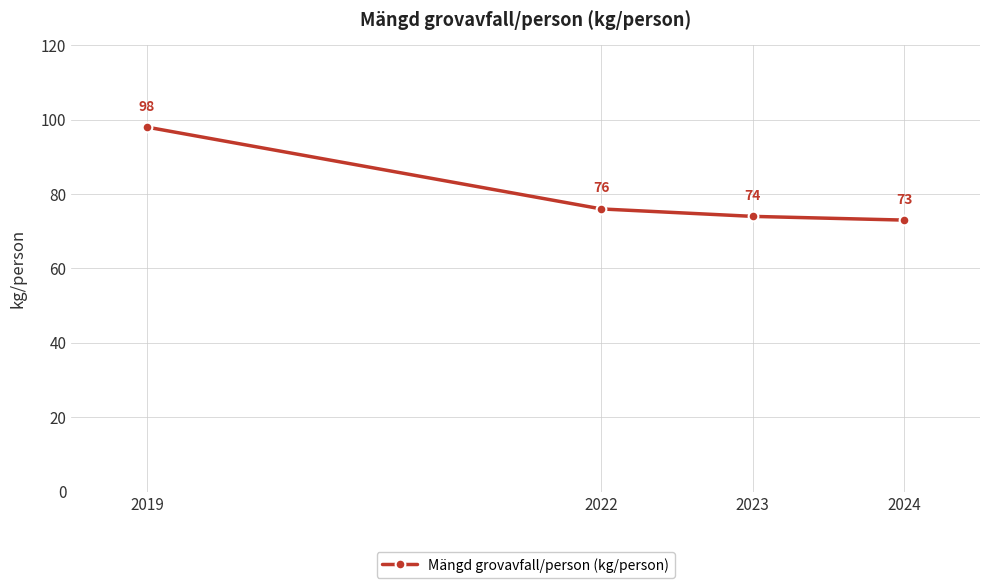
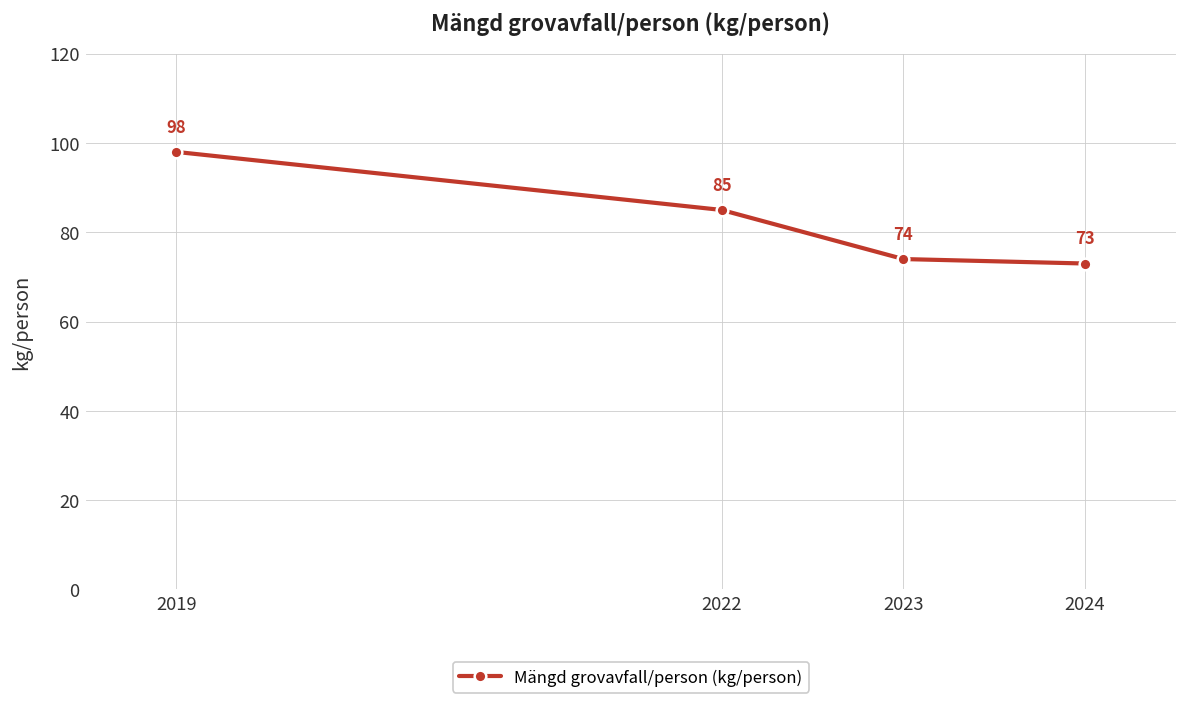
  {
    "2019": 98,
-   "2022": 76,
+   "2022": 85,
    "2023": 74,
    "2024": 73
  }
